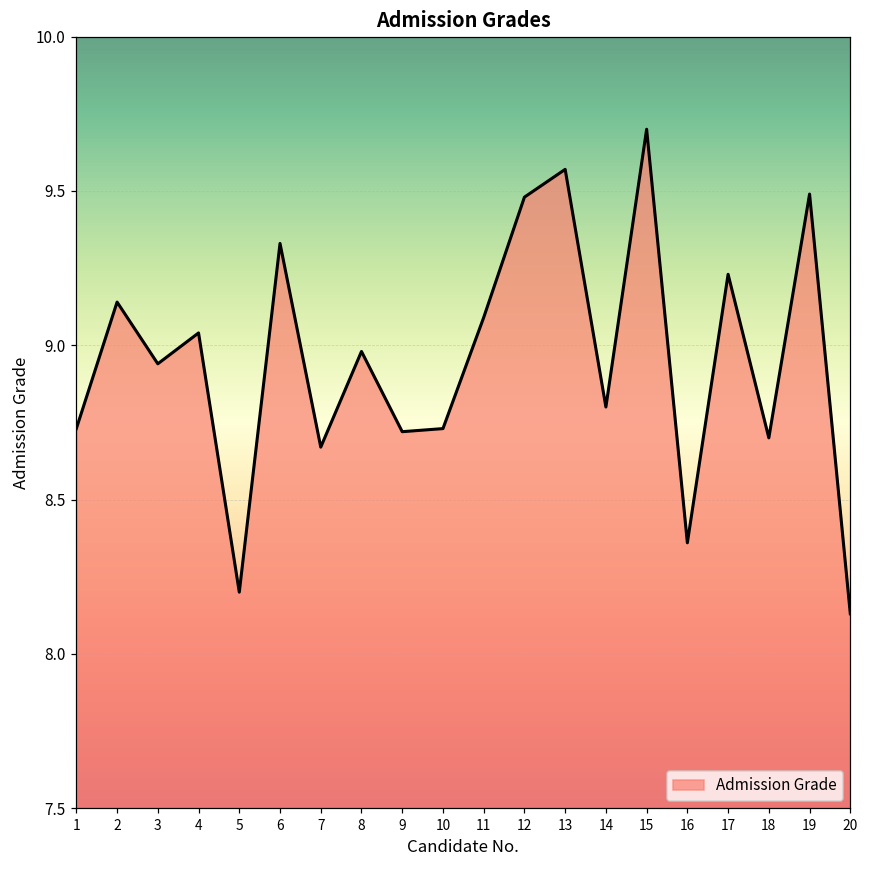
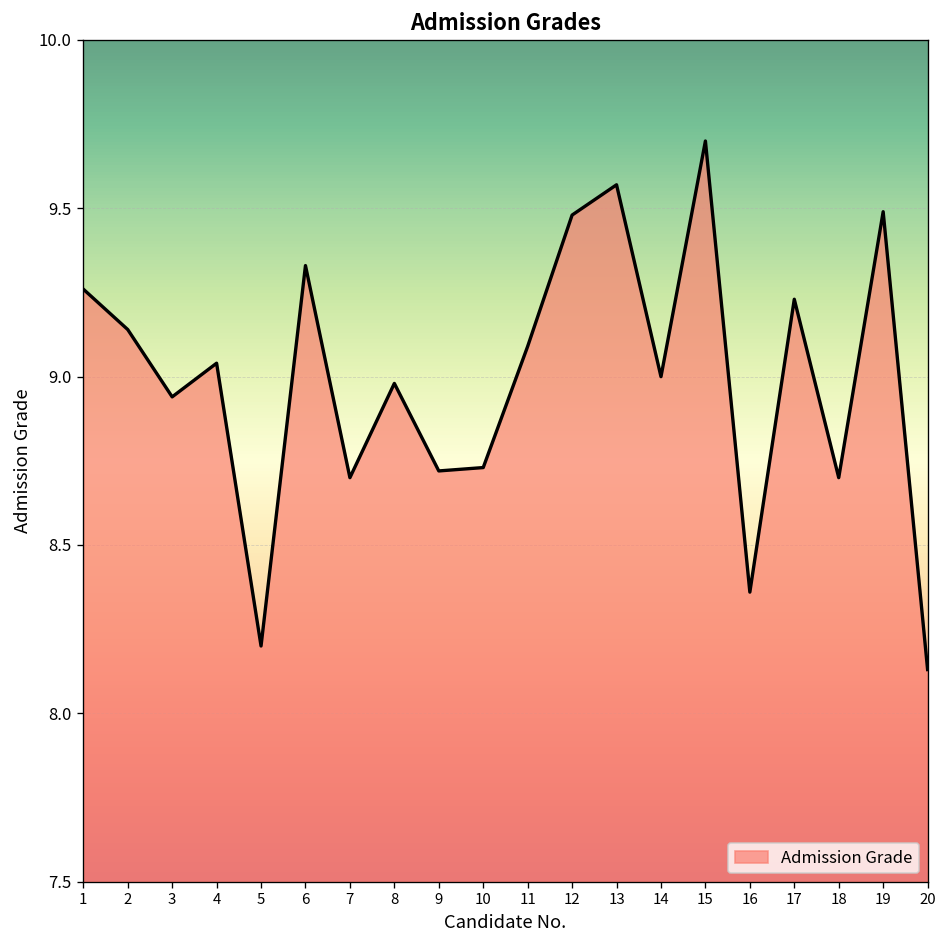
  {
-   "1": 8.73,
+   "1": 9.26,
    "2": 9.14,
    "3": 8.94,
    "4": 9.04,
    "5": 8.20,
    "6": 9.33,
-   "7": 8.67,
+   "7": 8.70,
    "8": 8.98,
    "9": 8.72,
    "10": 8.73,
    "11": 9.09,
    "12": 9.48,
    "13": 9.57,
-   "14": 8.8,
+   "14": 9.0,
    "15": 9.70,
    "16": 8.36,
    "17": 9.23,
    "18": 8.70,
    "19": 9.49,
    "20": 8.13
  }
